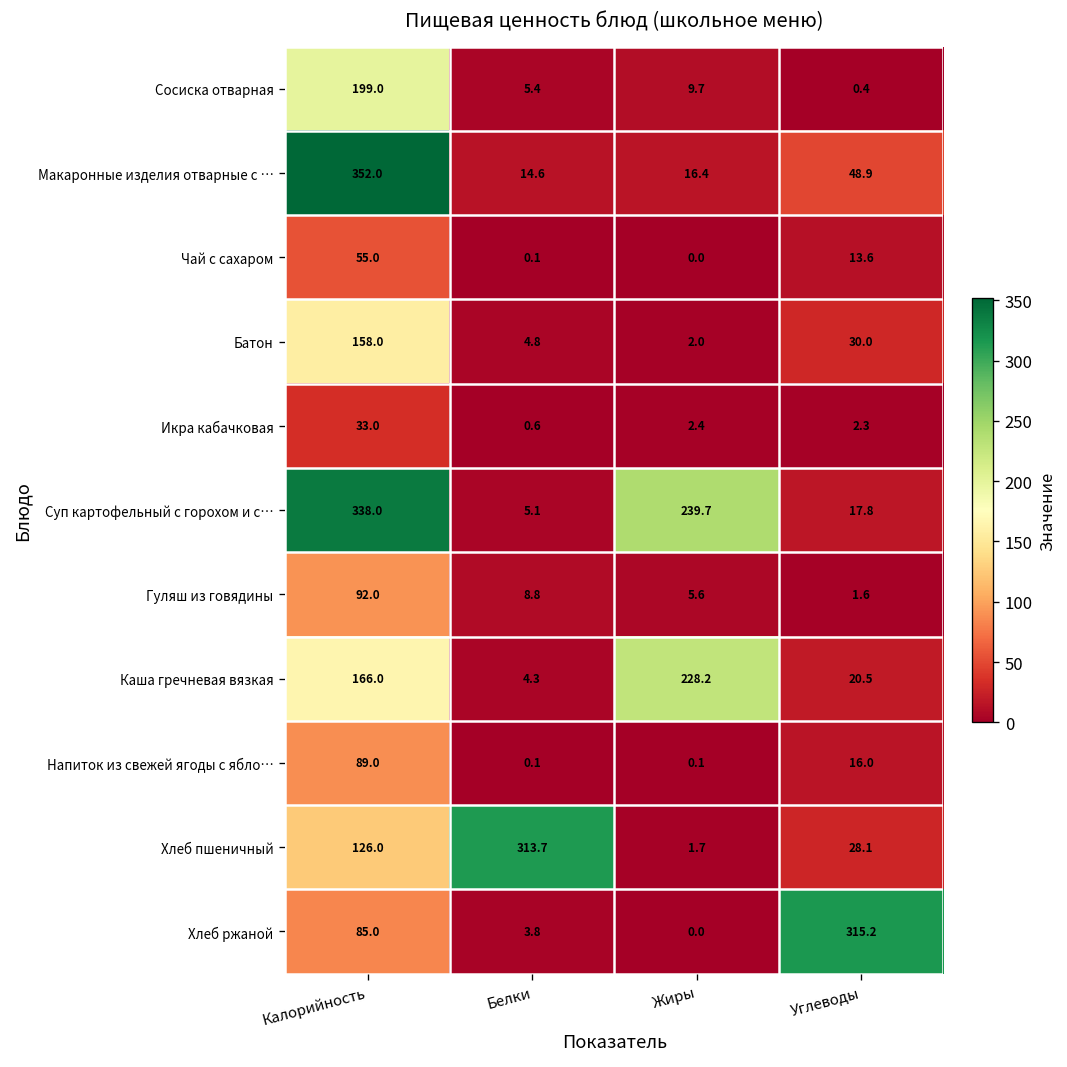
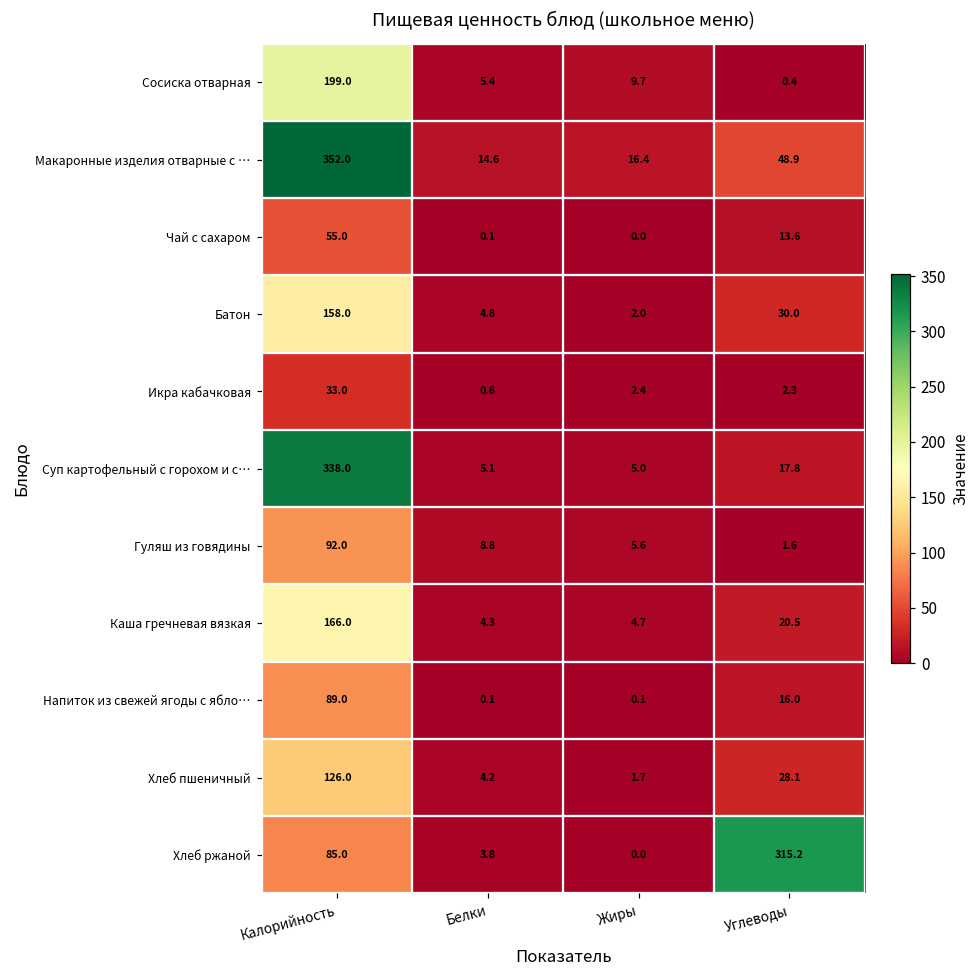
  {
    "Сосиска отварная": {
      "Калорийность": 199.0,
      "Белки": 5.4,
      "Жиры": 9.7,
      "Углеводы": 0.4
    },
    "Макаронные изделия отварные с …": {
      "Калорийность": 352.0,
      "Белки": 14.6,
      "Жиры": 16.4,
      "Углеводы": 48.9
    },
    "Чай с сахаром": {
      "Калорийность": 55.0,
      "Белки": 0.1,
      "Жиры": 0.0,
      "Углеводы": 13.6
    },
    "Батон": {
      "Калорийность": 158.0,
      "Белки": 4.8,
      "Жиры": 2.0,
      "Углеводы": 30.0
    },
    "Икра кабачковая": {
      "Калорийность": 33.0,
      "Белки": 0.6,
      "Жиры": 2.4,
      "Углеводы": 2.3
    },
    "Суп картофельный с горохом и с…": {
      "Калорийность": 338.0,
      "Белки": 5.1,
-     "Жиры": 239.7,
+     "Жиры": 5.0,
      "Углеводы": 17.8
    },
    "Гуляш из говядины": {
      "Калорийность": 92.0,
      "Белки": 8.8,
      "Жиры": 5.6,
      "Углеводы": 1.6
    },
    "Каша гречневая вязкая": {
      "Калорийность": 166.0,
      "Белки": 4.3,
-     "Жиры": 228.2,
+     "Жиры": 4.7,
      "Углеводы": 20.5
    },
    "Напиток из свежей ягоды с ябло…": {
      "Калорийность": 89.0,
      "Белки": 0.1,
      "Жиры": 0.1,
      "Углеводы": 16.0
    },
    "Хлеб пшеничный": {
      "Калорийность": 126.0,
-     "Белки": 313.7,
+     "Белки": 4.2,
      "Жиры": 1.7,
      "Углеводы": 28.1
    },
    "Хлеб ржаной": {
      "Калорийность": 85.0,
      "Белки": 3.8,
      "Жиры": 0.0,
      "Углеводы": 315.2
    }
  }
